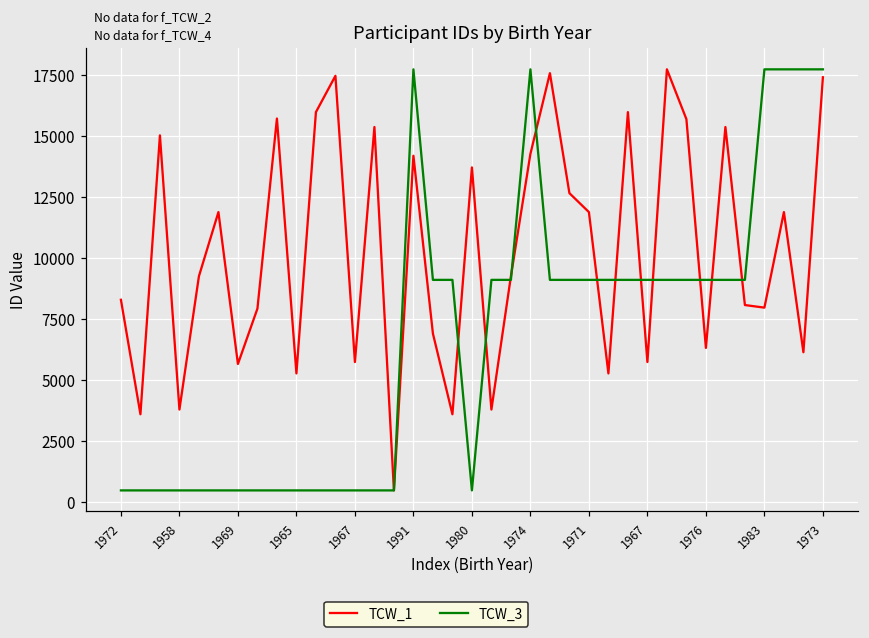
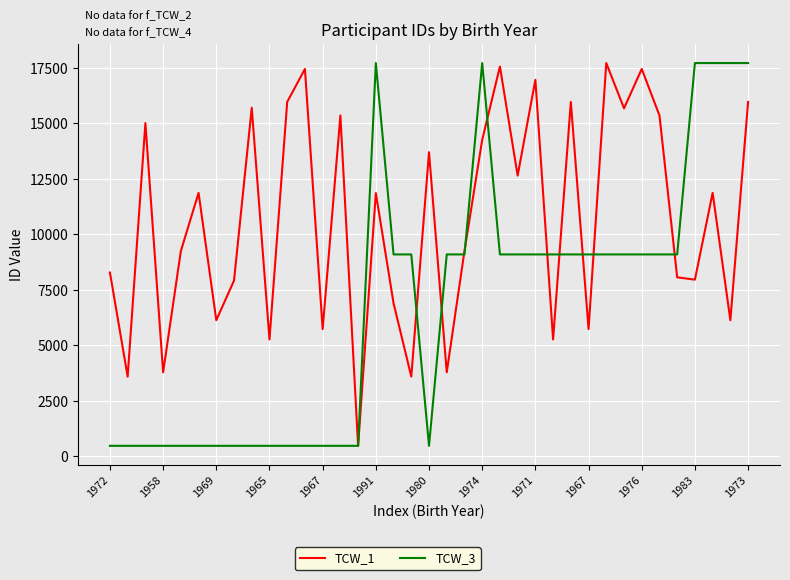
  {
    "TCW_1": {
      "1972": 8300,
      "1958": 3800,
-     "1969": 5700,
+     "1969": 6100,
      "1965": 5300,
-     "1991": 14200,
+     "1991": 11900,
      "1980": 13700,
      "1974": 14300,
-     "1971": 11900,
-     "1976": 6300,
+     "1971": 17000,
+     "1976": 17500,
      "1983": 8000,
-     "1973": 17400
+     "1973": 16000
    },
    "TCW_3": {
      "1972": 500,
      "1958": 500,
      "1969": 500,
      "1965": 500,
      "1991": 17700,
      "1980": 500,
      "1974": 17700,
      "1971": 9100,
      "1976": 9100,
      "1983": 17700,
      "1973": 17700
    }
  }
